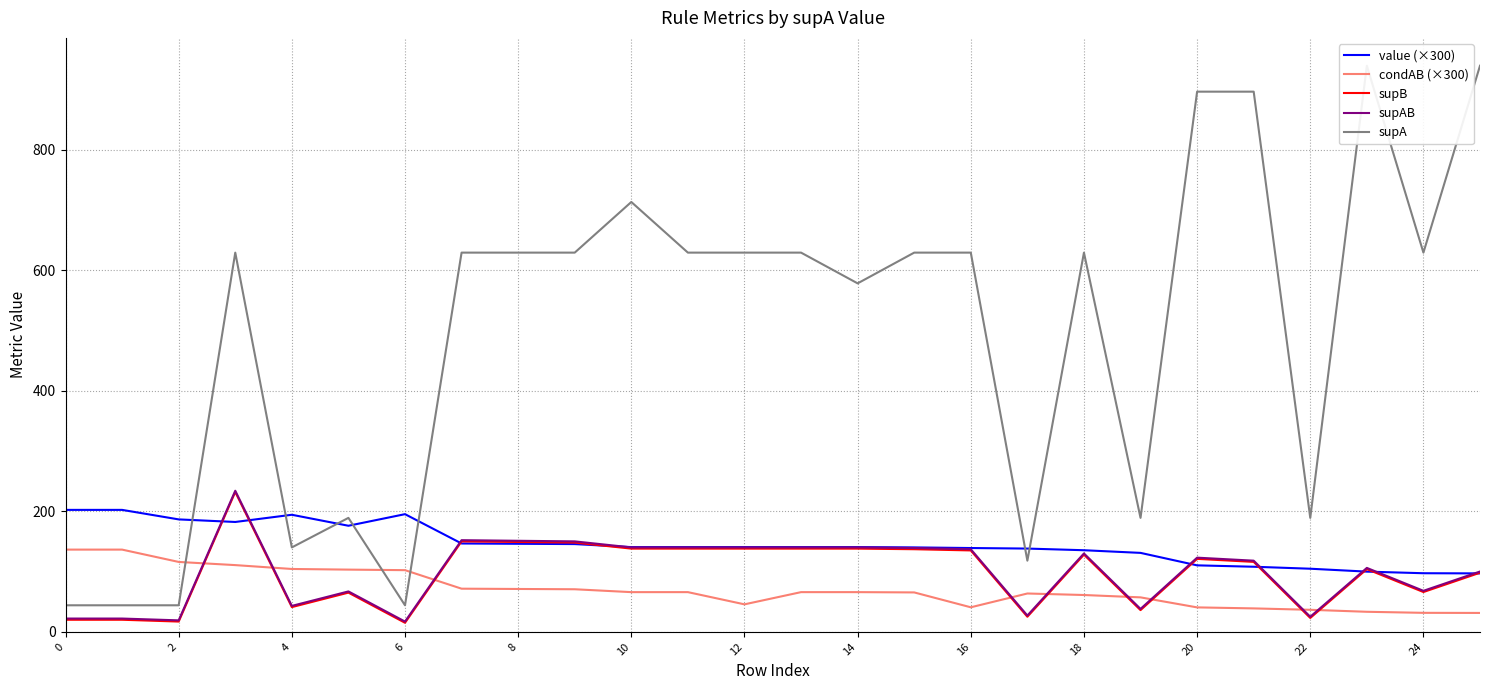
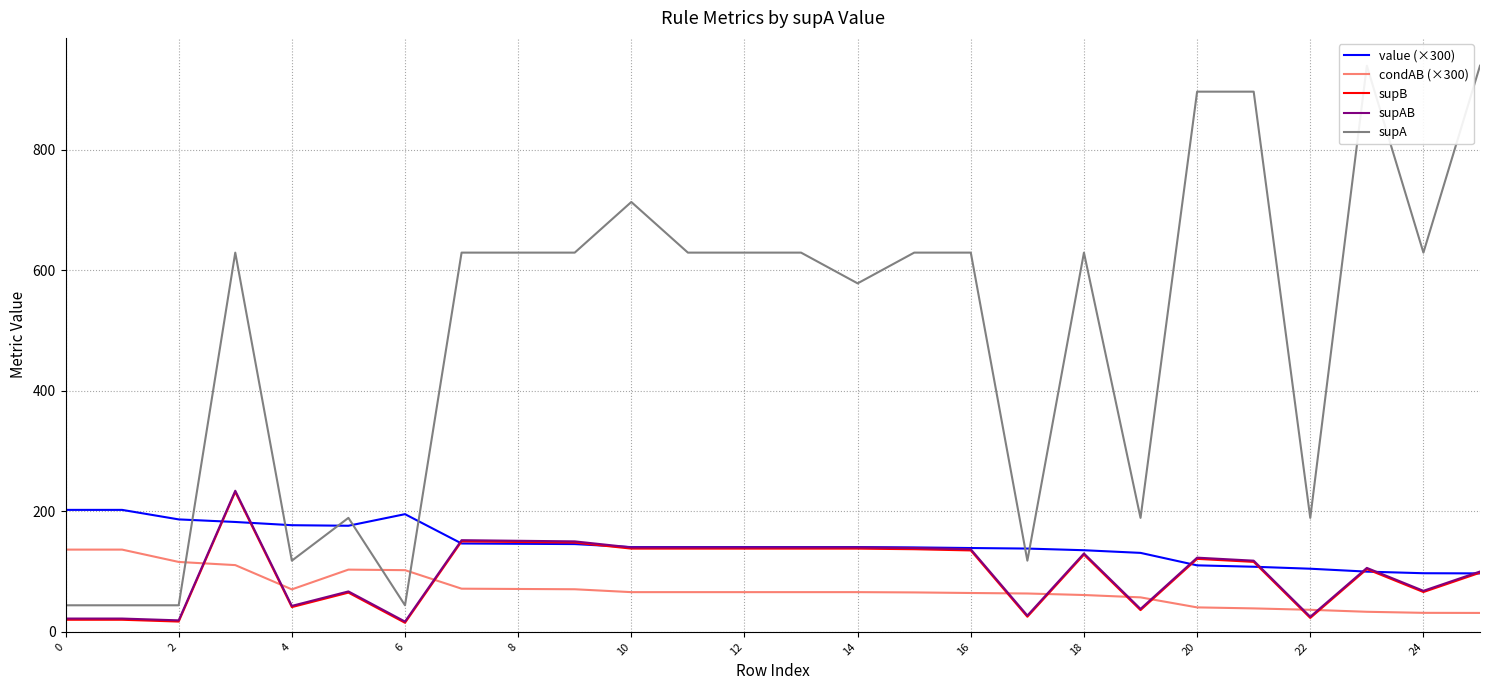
  {
    "value (×300)": {
      "0": 200,
      "2": 190,
-     "4": 190,
+     "4": 180,
      "6": 200,
      "18": 140,
      "20": 110,
      "22": 100,
      "24": 100
    },
    "condAB (×300)": {
      "0": 140,
      "2": 120,
-     "4": 100,
+     "4": 70,
      "6": 100,
      "8": 70,
      "10": 70,
-     "12": 50,
+     "12": 70,
      "14": 70,
-     "16": 40,
+     "16": 60,
      "18": 60,
      "20": 40,
      "22": 40,
      "24": 30
    },
    "supA": {
      "0": 40,
      "2": 40,
-     "4": 140,
+     "4": 120,
      "6": 40,
      "8": 630,
      "10": 710,
      "12": 630,
      "14": 580,
      "16": 630,
      "18": 630,
      "20": 900,
      "22": 190,
      "24": 630
    }
  }
